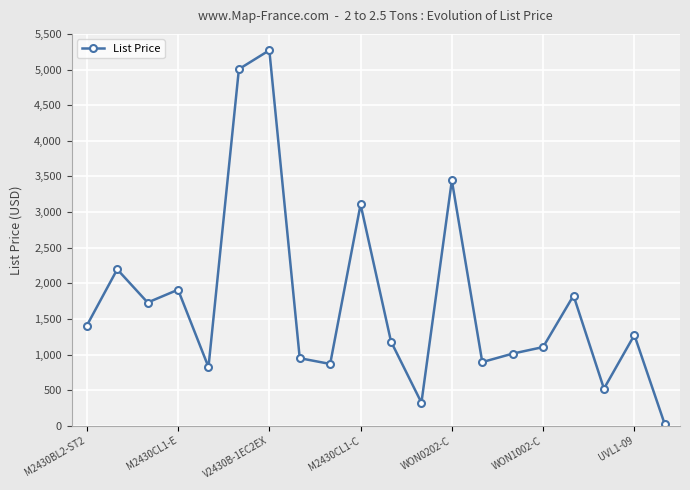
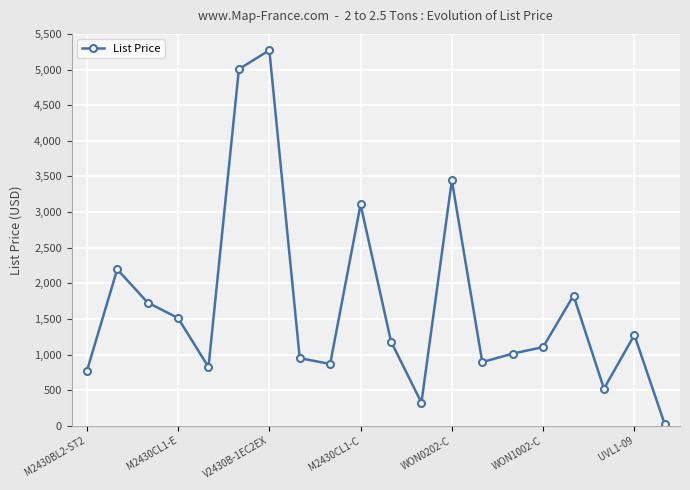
  {
-   "M2430BL2-ST2": "1,400",
-   "M2430CL1-E": "1,900",
+   "M2430BL2-ST2": "800",
+   "M2430CL1-E": "1,500",
    "V2430B-1EC2EX": "5,300",
    "M2430CL1-C": "3,100",
    "WON0202-C": "3,400",
    "WON1002-C": "1,100",
    "UVL1-09": "1,300"
  }
